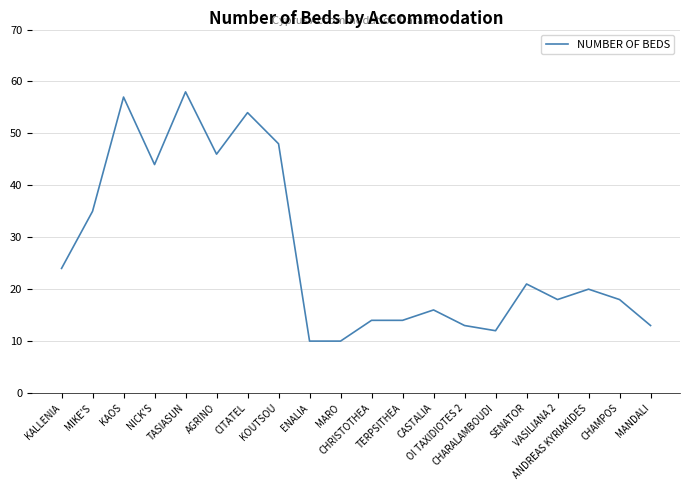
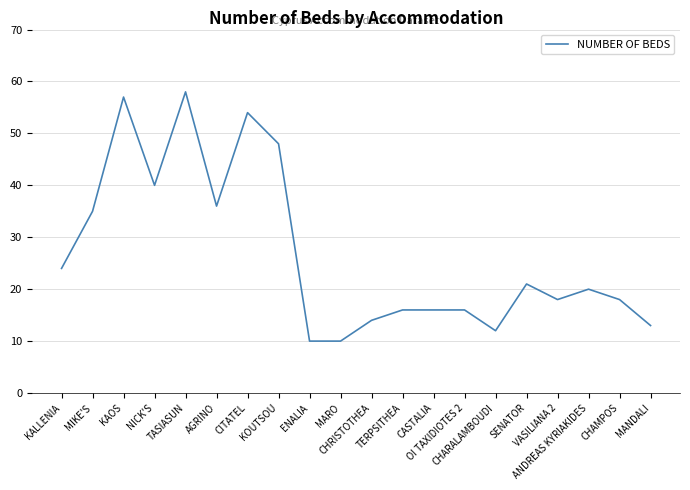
  {
    "KALLENIA": 24,
    "MIKE'S": 35,
    "KAOS": 57,
-   "NICK'S": 44,
+   "NICK'S": 40,
    "TASIASUN": 58,
-   "AGRINO": 46,
+   "AGRINO": 36,
    "CITATEL": 54,
    "KOUTSOU": 48,
    "ENALIA": 10,
    "MARO": 10,
    "CHRISTOTHEA": 14,
-   "TERPSITHEA": 14,
+   "TERPSITHEA": 16,
    "CASTALIA": 16,
-   "OI TAXIDIOTES 2": 13,
+   "OI TAXIDIOTES 2": 16,
    "CHARALAMBOUDI": 12,
    "SENATOR": 21,
    "VASILIANA 2": 18,
    "ANDREAS KYRIAKIDES": 20,
    "CHAMPOS": 18,
    "MANDALI": 13
  }
